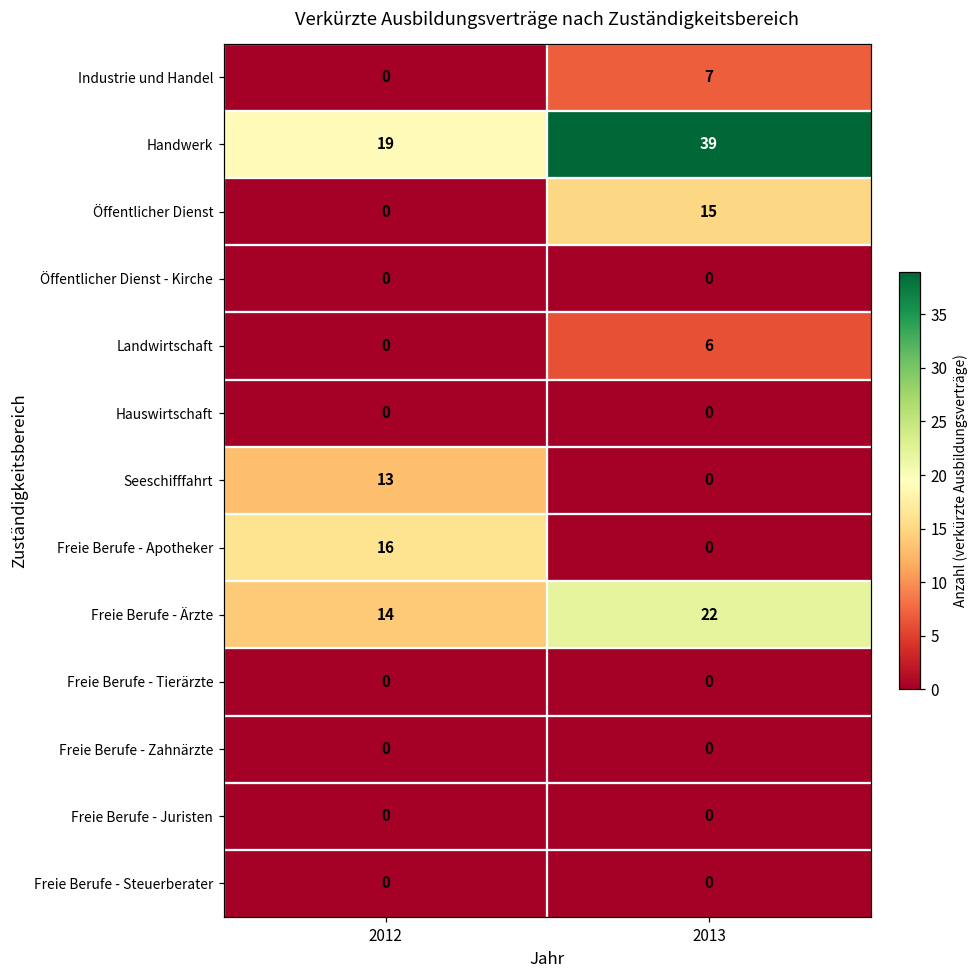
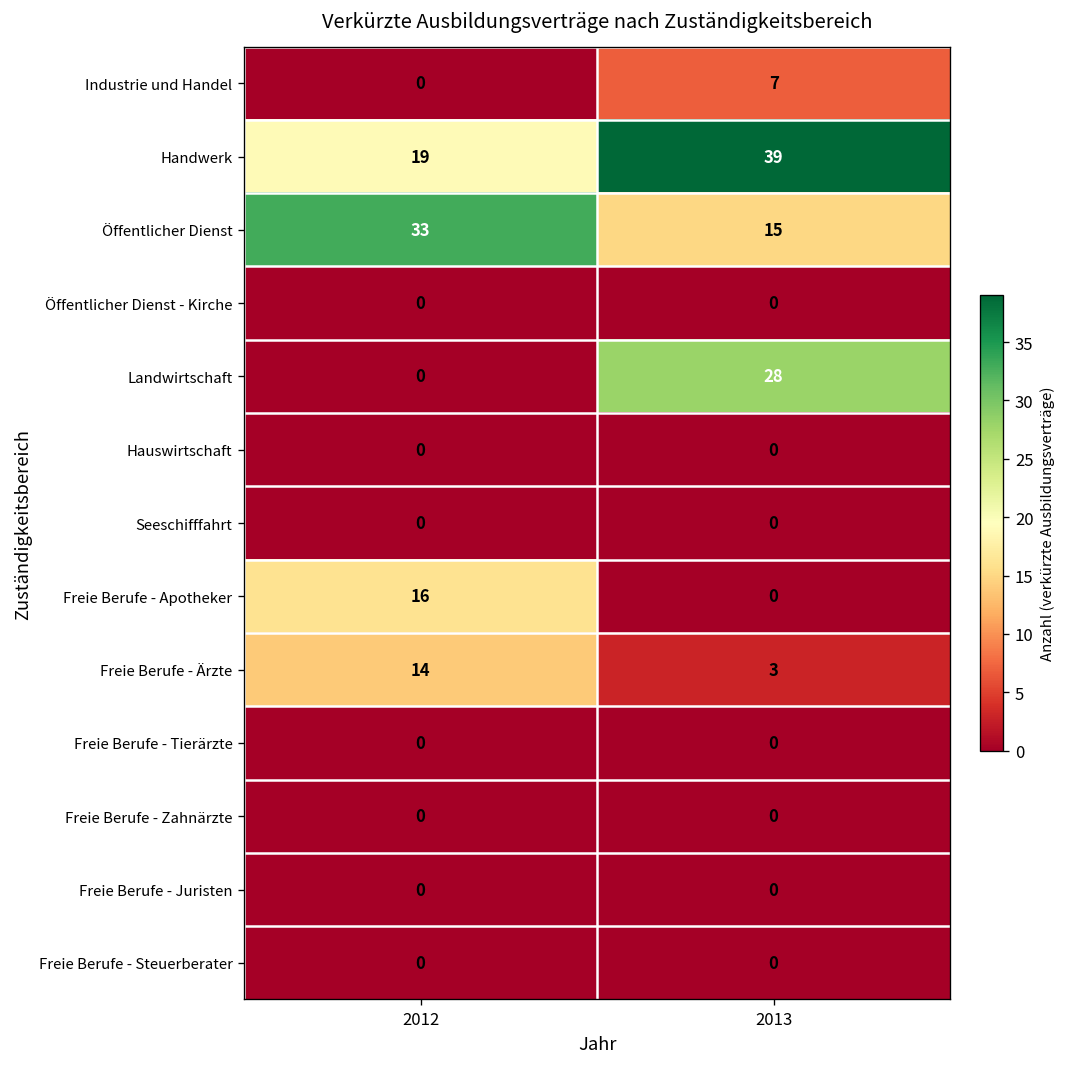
  {
    "Industrie und Handel": {
      "2012": 0,
      "2013": 7
    },
    "Handwerk": {
      "2012": 19,
      "2013": 39
    },
    "Öffentlicher Dienst": {
-     "2012": 0,
+     "2012": 33,
      "2013": 15
    },
    "Öffentlicher Dienst - Kirche": {
      "2012": 0,
      "2013": 0
    },
    "Landwirtschaft": {
      "2012": 0,
-     "2013": 6
+     "2013": 28
    },
    "Hauswirtschaft": {
      "2012": 0,
      "2013": 0
    },
    "Seeschifffahrt": {
-     "2012": 13,
+     "2012": 0,
      "2013": 0
    },
    "Freie Berufe - Apotheker": {
      "2012": 16,
      "2013": 0
    },
    "Freie Berufe - Ärzte": {
      "2012": 14,
-     "2013": 22
+     "2013": 3
    },
    "Freie Berufe - Tierärzte": {
      "2012": 0,
      "2013": 0
    },
    "Freie Berufe - Zahnärzte": {
      "2012": 0,
      "2013": 0
    },
    "Freie Berufe - Juristen": {
      "2012": 0,
      "2013": 0
    },
    "Freie Berufe - Steuerberater": {
      "2012": 0,
      "2013": 0
    }
  }
